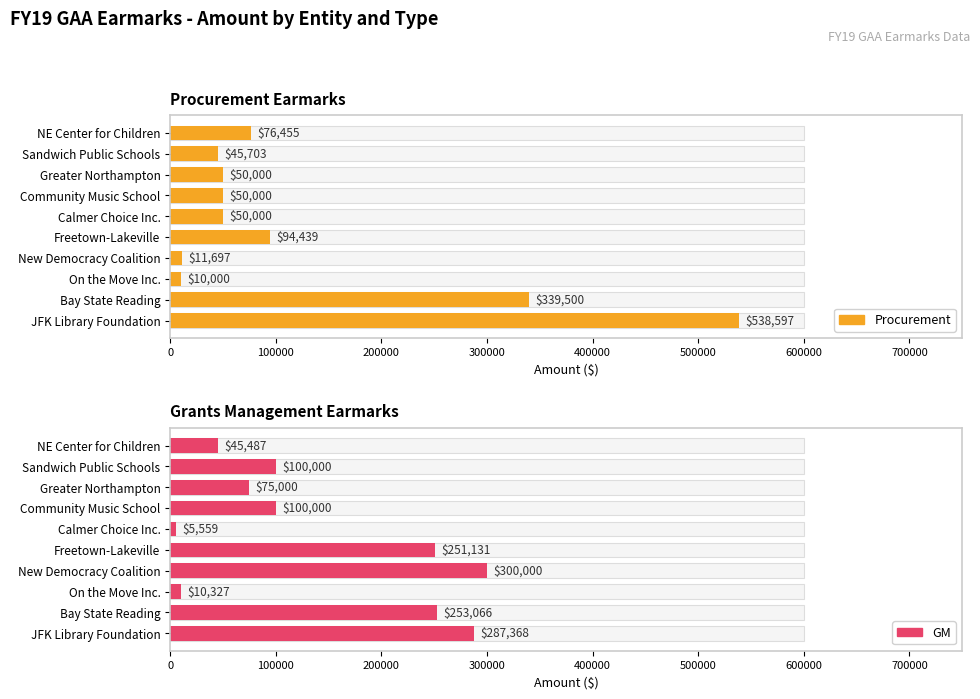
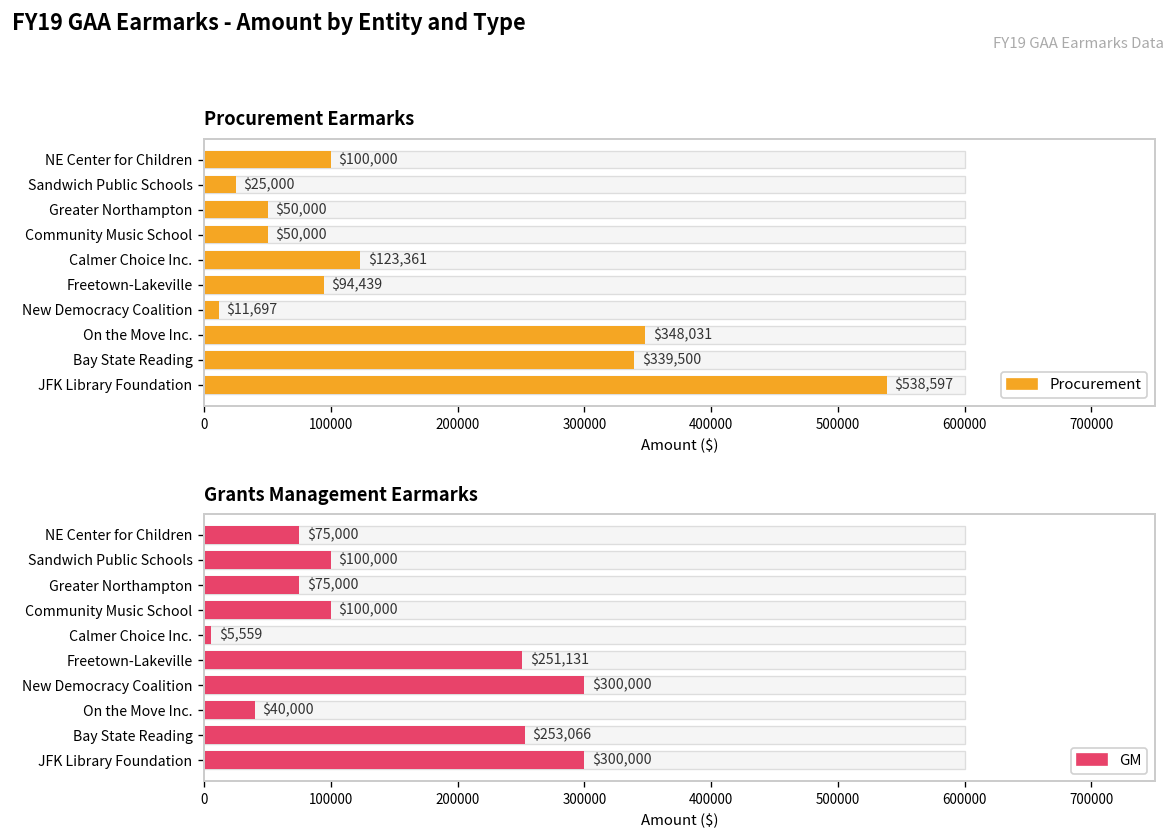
  {
    "Procurement Earmarks": {
      "Procurement": {
-       "NE Center for Children": "$76,455",
-       "Sandwich Public Schools": "$45,703",
-       "Calmer Choice Inc.": "$50,000",
-       "On the Move Inc.": "$10,000"
+       "NE Center for Children": "$100,000",
+       "Sandwich Public Schools": "$25,000",
+       "Calmer Choice Inc.": "$123,361",
+       "On the Move Inc.": "$348,031"
      }
    },
    "Grants Management Earmarks": {
      "GM": {
-       "NE Center for Children": "$45,487",
-       "On the Move Inc.": "$10,327",
-       "JFK Library Foundation": "$287,368"
+       "NE Center for Children": "$75,000",
+       "On the Move Inc.": "$40,000",
+       "JFK Library Foundation": "$300,000"
      }
    }
  }
